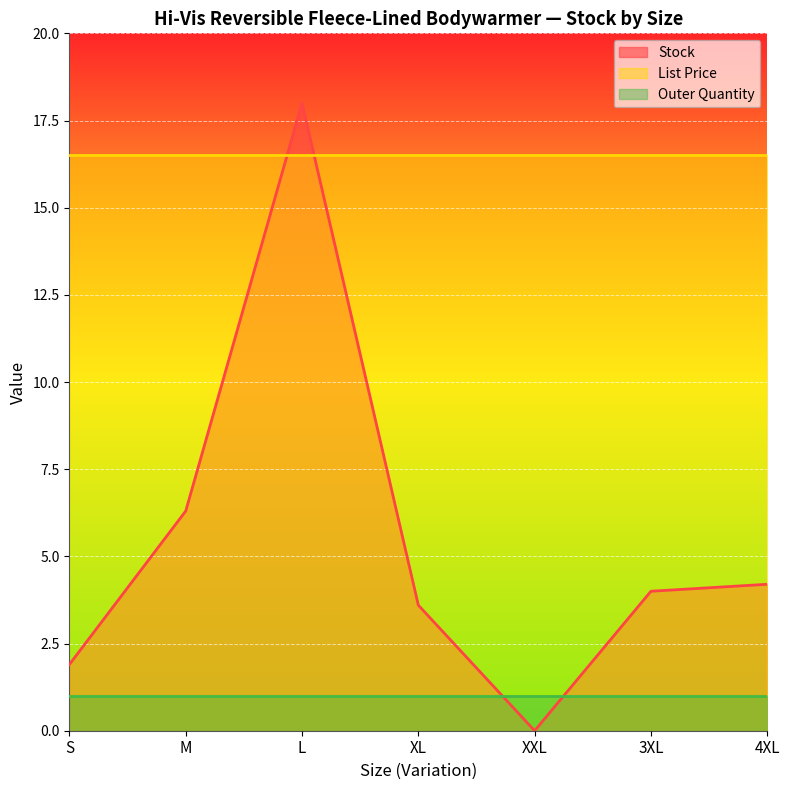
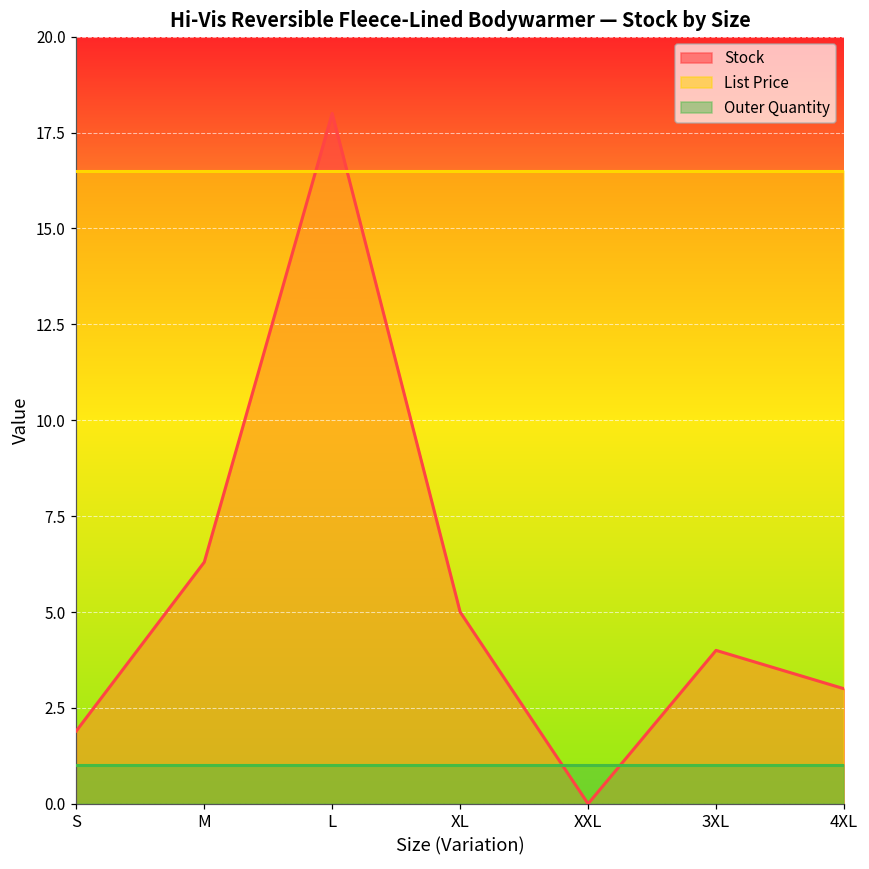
  {
    "Stock": {
      "S": 1.9,
      "M": 6.3,
      "L": 18.0,
-     "XL": 3.6,
+     "XL": 5.0,
      "XXL": 0.0,
      "3XL": 4.0,
-     "4XL": 4.2
+     "4XL": 3.0
    },
    "List Price": {
      "S": 16.5,
      "M": 16.5,
      "L": 16.5,
      "XL": 16.5,
      "XXL": 16.5,
      "3XL": 16.5,
      "4XL": 16.5
    },
    "Outer Quantity": {
      "S": 1.0,
      "M": 1.0,
      "L": 1.0,
      "XL": 1.0,
      "XXL": 1.0,
      "3XL": 1.0,
      "4XL": 1.0
    }
  }
